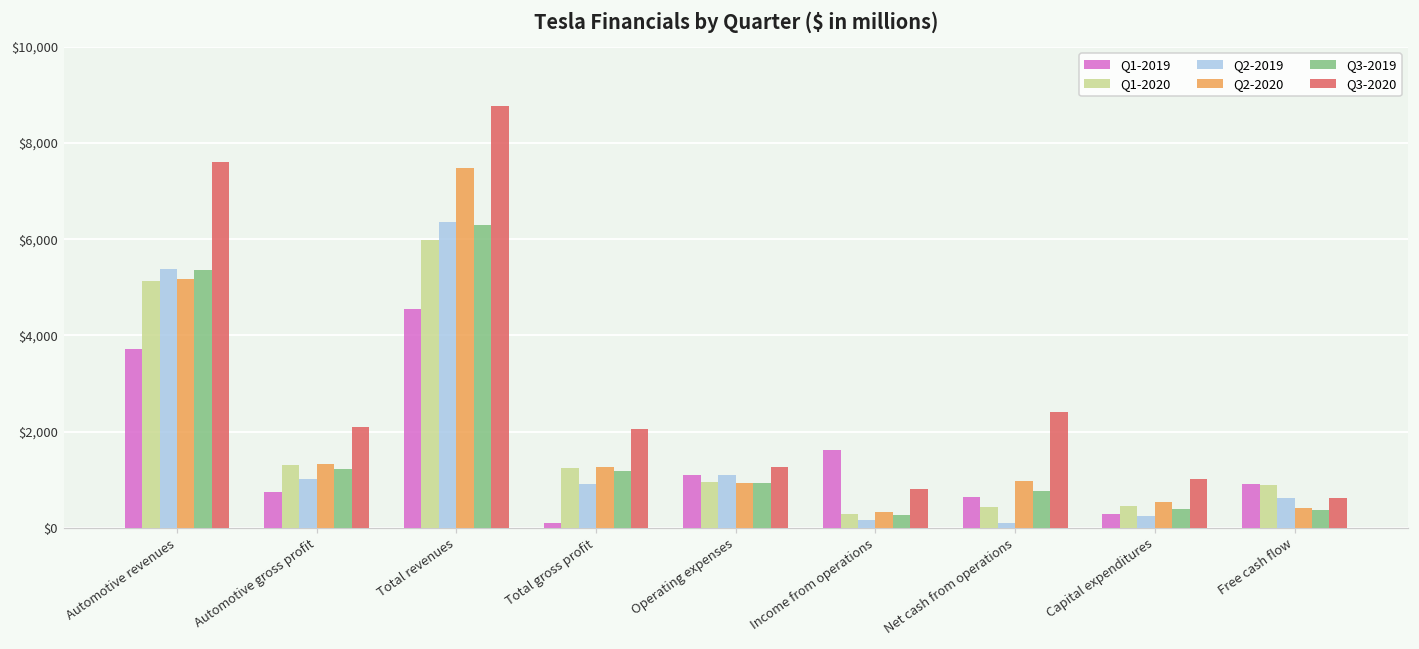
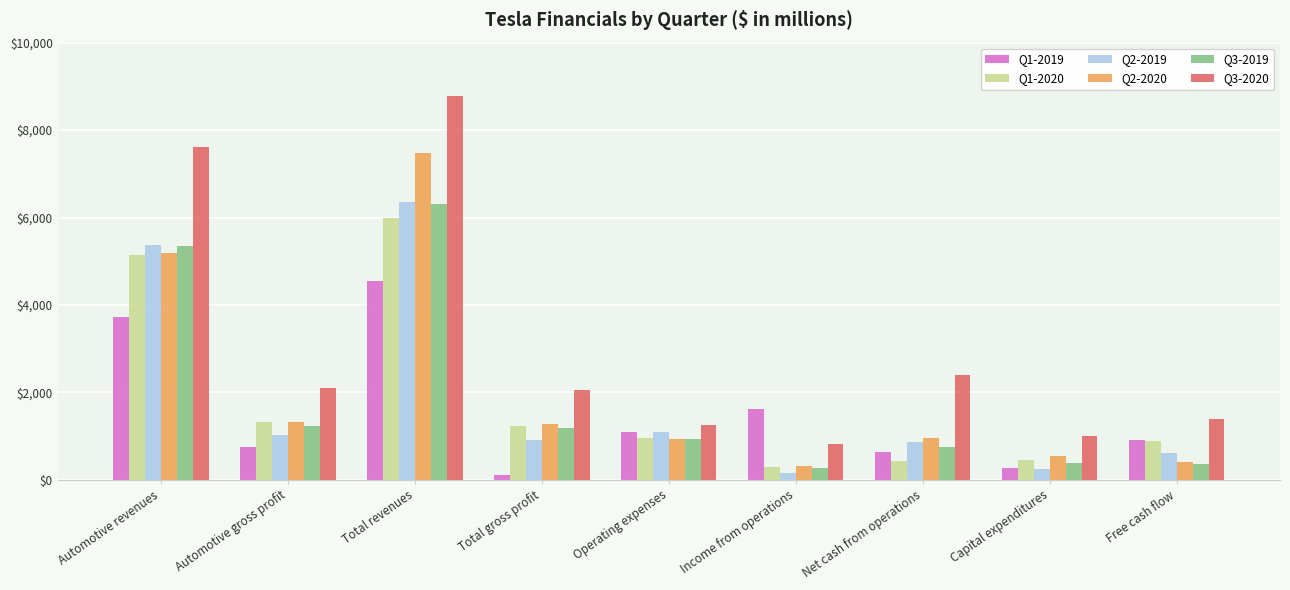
  {
    "Q1-2019": {
      "Automotive revenues": "$3,700",
      "Automotive gross profit": "$800",
      "Total revenues": "$4,500",
      "Total gross profit": "$100",
      "Operating expenses": "$1,100",
      "Income from operations": "$1,600",
      "Net cash from operations": "$600",
      "Capital expenditures": "$300",
      "Free cash flow": "$900"
    },
    "Q1-2020": {
      "Automotive revenues": "$5,100",
      "Automotive gross profit": "$1,300",
      "Total revenues": "$6,000",
      "Total gross profit": "$1,200",
      "Operating expenses": "$1,000",
      "Income from operations": "$300",
      "Net cash from operations": "$400",
      "Capital expenditures": "$500",
      "Free cash flow": "$900"
    },
    "Q2-2019": {
      "Automotive revenues": "$5,400",
      "Automotive gross profit": "$1,000",
      "Total revenues": "$6,400",
      "Total gross profit": "$900",
      "Operating expenses": "$1,100",
      "Income from operations": "$200",
-     "Net cash from operations": "$100",
+     "Net cash from operations": "$900",
      "Capital expenditures": "$300",
      "Free cash flow": "$600"
    },
    "Q2-2020": {
      "Automotive revenues": "$5,200",
      "Automotive gross profit": "$1,300",
      "Total revenues": "$7,500",
      "Total gross profit": "$1,300",
      "Operating expenses": "$900",
      "Income from operations": "$300",
      "Net cash from operations": "$1,000",
      "Capital expenditures": "$500",
      "Free cash flow": "$400"
    },
    "Q3-2019": {
      "Automotive revenues": "$5,400",
      "Automotive gross profit": "$1,200",
      "Total revenues": "$6,300",
      "Total gross profit": "$1,200",
      "Operating expenses": "$900",
      "Income from operations": "$300",
      "Net cash from operations": "$800",
      "Capital expenditures": "$400",
      "Free cash flow": "$400"
    },
    "Q3-2020": {
      "Automotive revenues": "$7,600",
      "Automotive gross profit": "$2,100",
      "Total revenues": "$8,800",
      "Total gross profit": "$2,100",
      "Operating expenses": "$1,300",
      "Income from operations": "$800",
      "Net cash from operations": "$2,400",
      "Capital expenditures": "$1,000",
-     "Free cash flow": "$600"
+     "Free cash flow": "$1,400"
    }
  }
